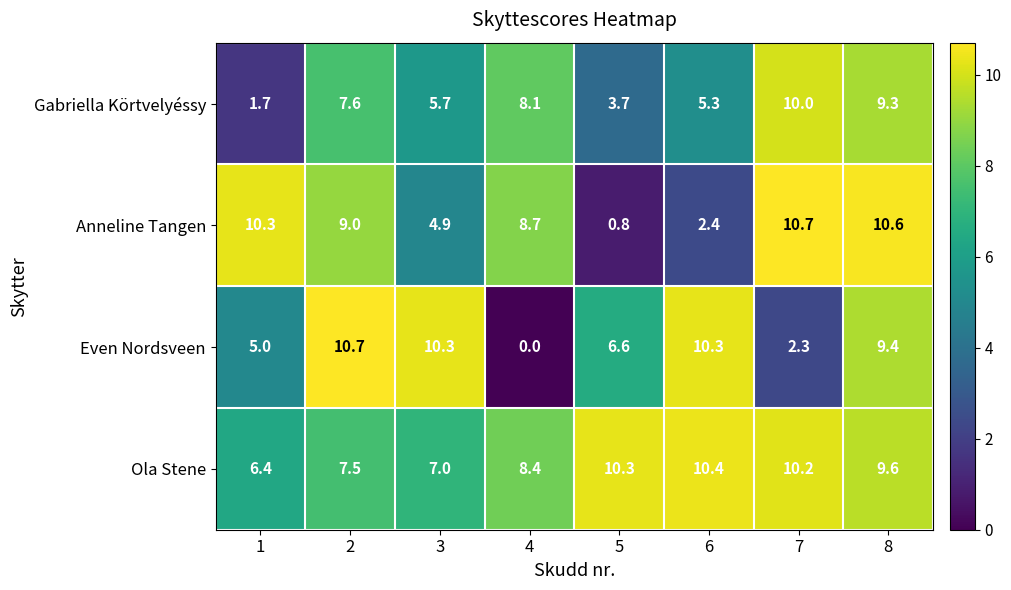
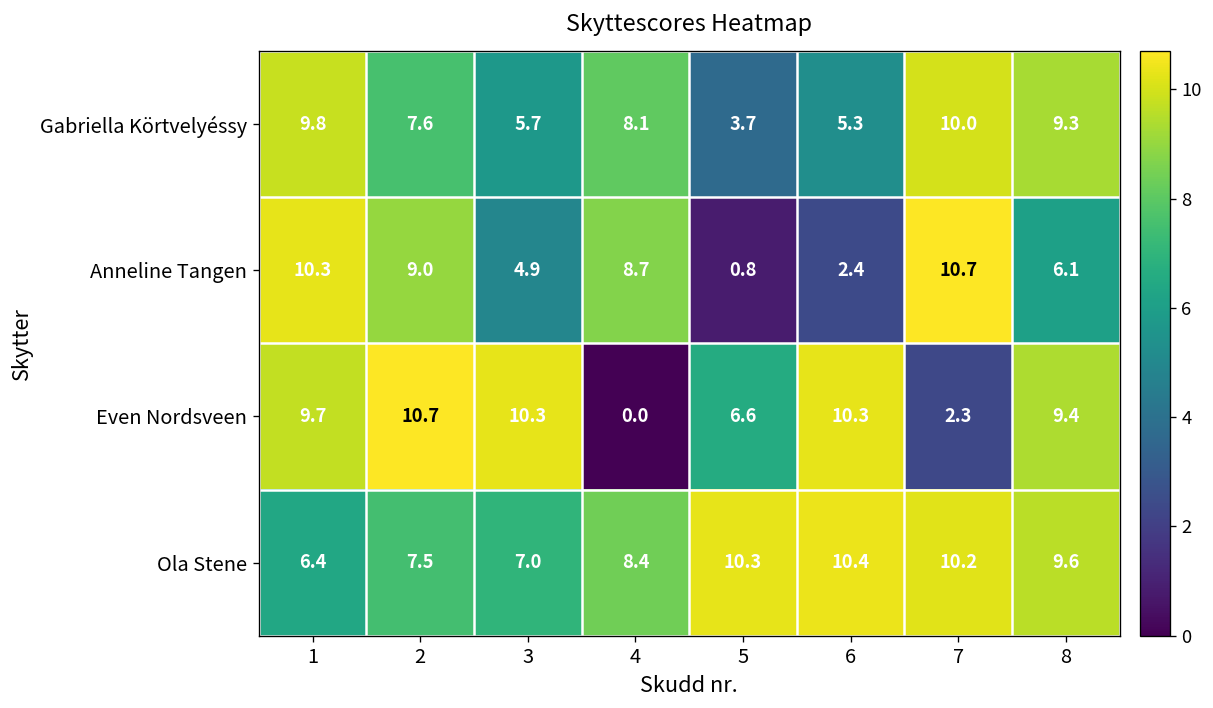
  {
    "Gabriella Körtvelyéssy": {
-     "1": 1.7,
+     "1": 9.8,
      "2": 7.6,
      "3": 5.7,
      "4": 8.1,
      "5": 3.7,
      "6": 5.3,
      "7": 10.0,
      "8": 9.3
    },
    "Anneline Tangen": {
      "1": 10.3,
      "2": 9.0,
      "3": 4.9,
      "4": 8.7,
      "5": 0.8,
      "6": 2.4,
      "7": 10.7,
-     "8": 10.6
+     "8": 6.1
    },
    "Even Nordsveen": {
-     "1": 5.0,
+     "1": 9.7,
      "2": 10.7,
      "3": 10.3,
      "4": 0.0,
      "5": 6.6,
      "6": 10.3,
      "7": 2.3,
      "8": 9.4
    },
    "Ola Stene": {
      "1": 6.4,
      "2": 7.5,
      "3": 7.0,
      "4": 8.4,
      "5": 10.3,
      "6": 10.4,
      "7": 10.2,
      "8": 9.6
    }
  }
